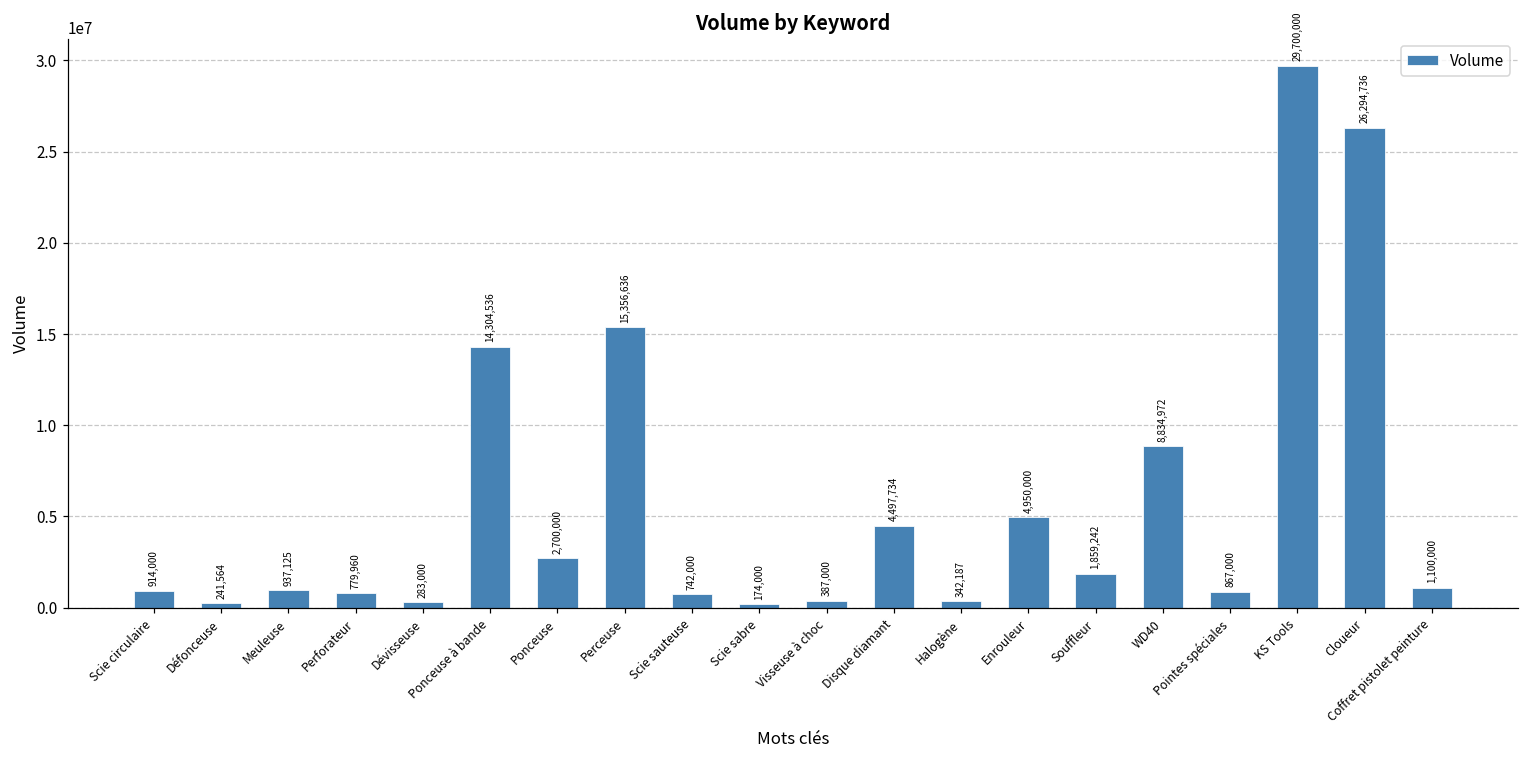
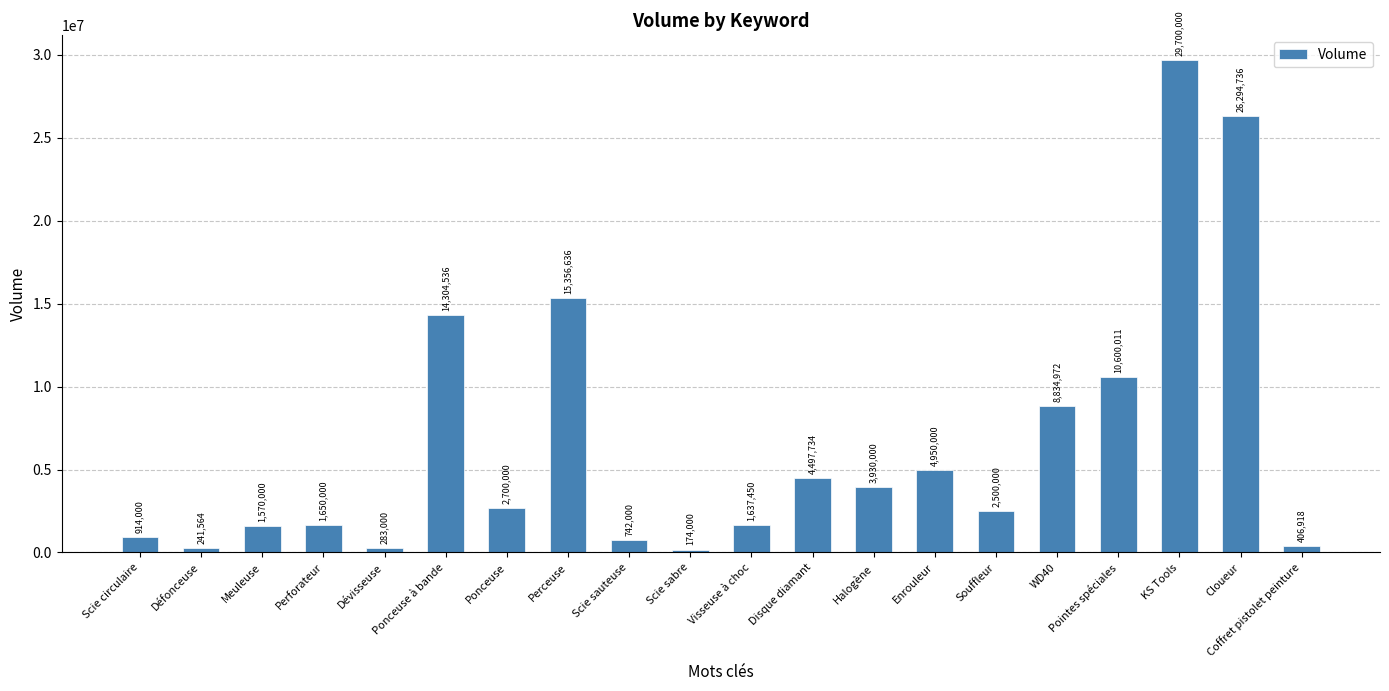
  {
    "Scie circulaire": "914,000",
    "Défonceuse": "241,564",
-   "Meuleuse": "937,125",
-   "Perforateur": "779,960",
+   "Meuleuse": "1,570,000",
+   "Perforateur": "1,650,000",
    "Dévisseuse": "283,000",
    "Ponceuse à bande": "14,304,536",
    "Ponceuse": "2,700,000",
    "Perceuse": "15,356,636",
    "Scie sauteuse": "742,000",
    "Scie sabre": "174,000",
-   "Visseuse à choc": "387,000",
+   "Visseuse à choc": "1,637,450",
    "Disque diamant": "4,497,734",
-   "Halogène": "342,187",
+   "Halogène": "3,930,000",
    "Enrouleur": "4,950,000",
-   "Souffleur": "1,859,242",
+   "Souffleur": "2,500,000",
    "WD40": "8,834,972",
-   "Pointes spéciales": "867,000",
+   "Pointes spéciales": "10,600,011",
    "KS Tools": "29,700,000",
    "Cloueur": "26,294,736",
-   "Coffret pistolet peinture": "1,100,000"
+   "Coffret pistolet peinture": "406,918"
  }
